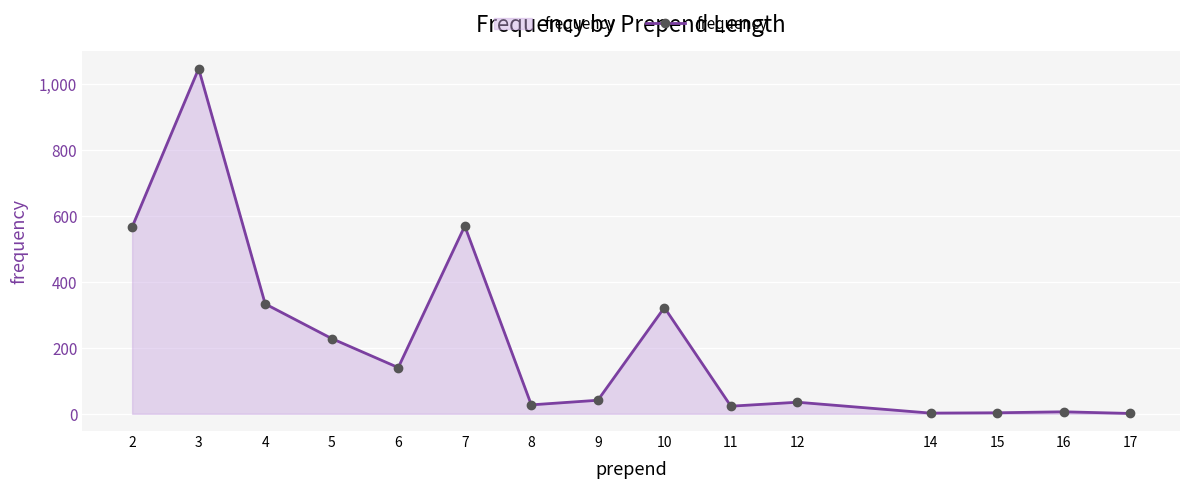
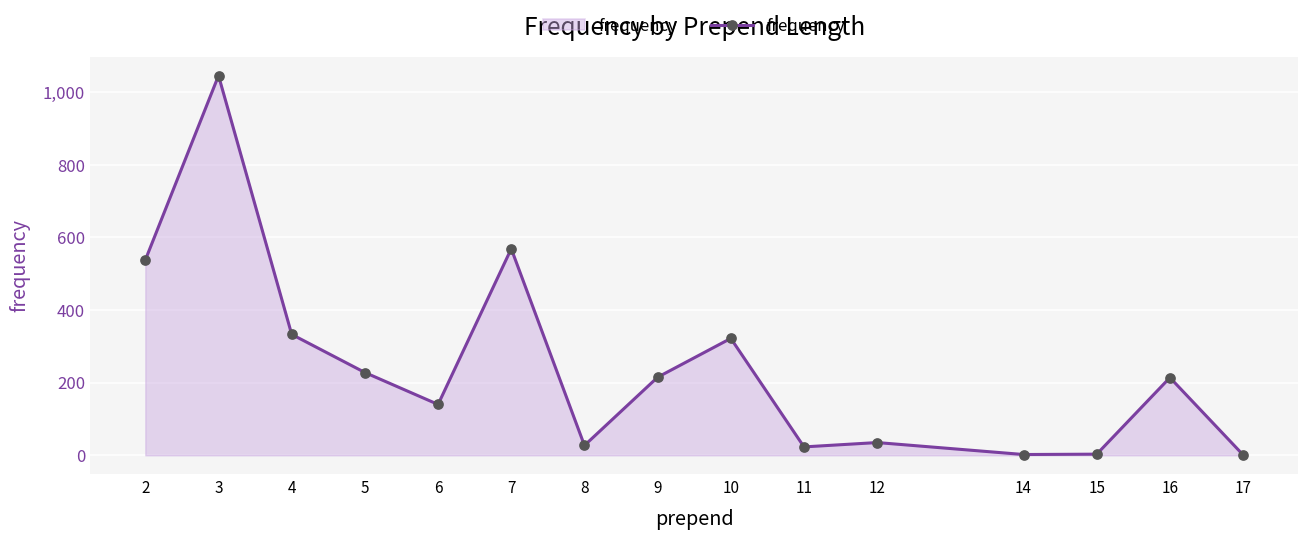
  {
-   "2": "570",
+   "2": "540",
    "3": "1,050",
    "4": "330",
    "5": "230",
    "6": "140",
    "7": "570",
    "8": "30",
-   "9": "40",
+   "9": "220",
    "10": "320",
    "11": "20",
    "12": "40",
    "14": "0",
    "15": "0",
-   "16": "10",
+   "16": "210",
    "17": "0"
  }
